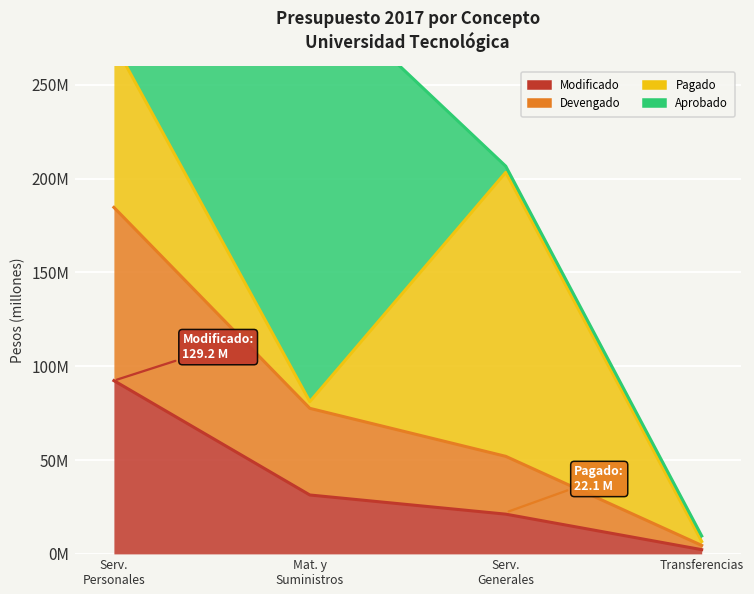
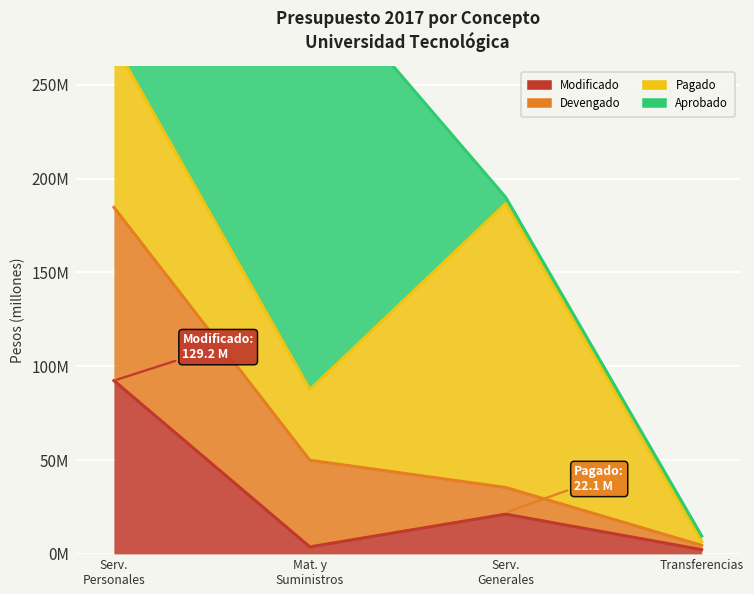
  {
    "Modificado": {
-     "Mat. y Suministros": 31000000,
+     "Mat. y Suministros": 4000000,
      "Transferencias": 2000000
    },
    "Devengado": {
      "Serv. Personales": 92000000,
      "Mat. y Suministros": 46000000,
-     "Serv. Generales": 31000000,
+     "Serv. Generales": 14000000,
      "Transferencias": 2000000
    },
    "Pagado": {
-     "Mat. y Suministros": 4000000,
+     "Mat. y Suministros": 38000000,
      "Serv. Generales": 151000000,
      "Transferencias": 2000000
    },
    "Aprobado": {
      "Serv. Generales": 3000000,
      "Transferencias": 3000000
    }
  }
